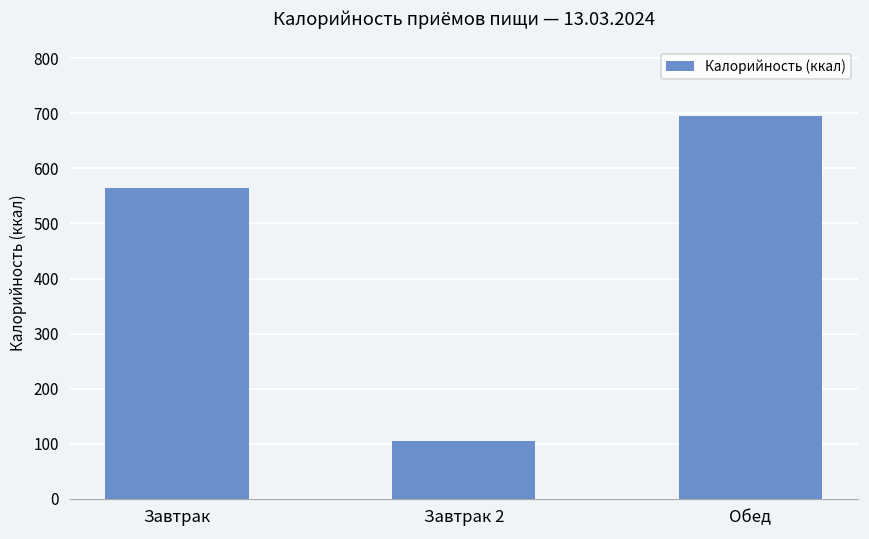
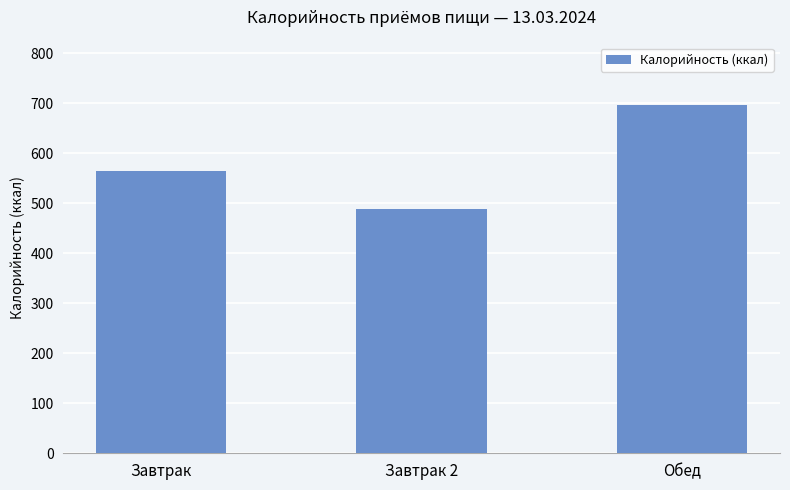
  {
    "Завтрак": 570,
-   "Завтрак 2": 100,
+   "Завтрак 2": 490,
    "Обед": 700
  }
